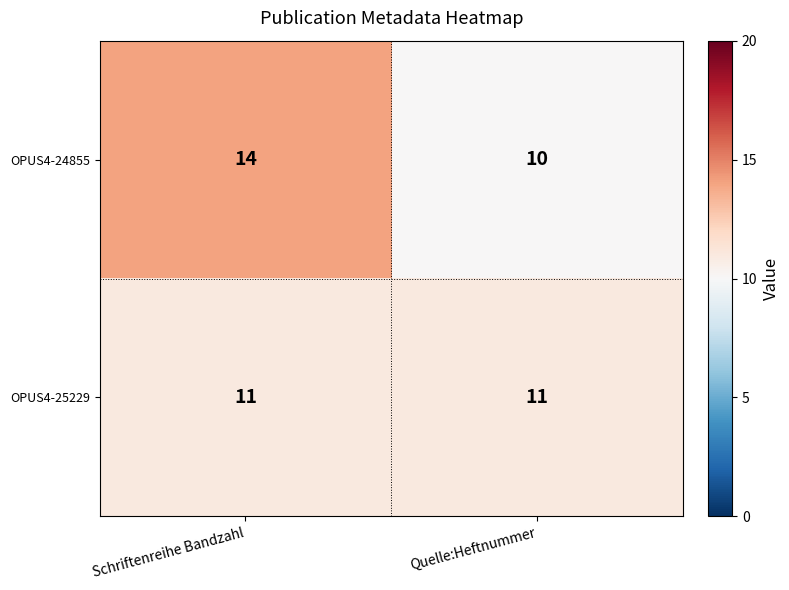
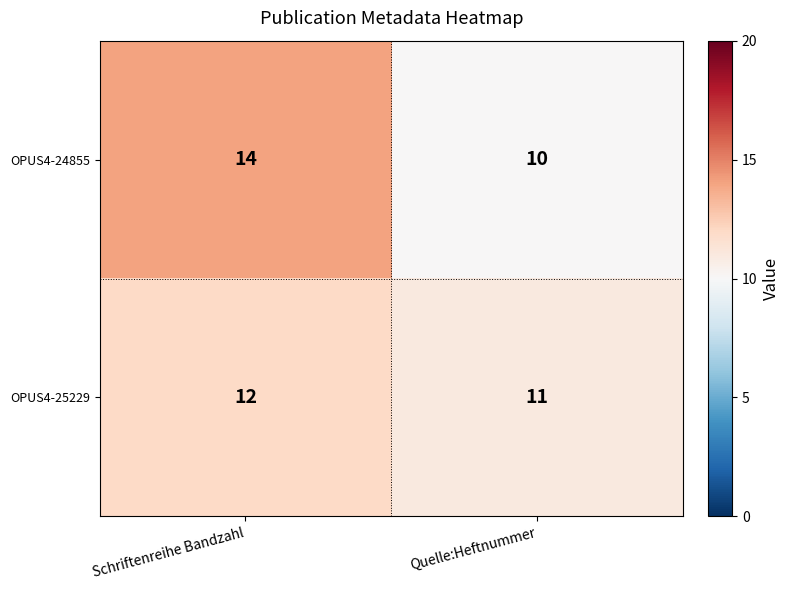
  {
    "OPUS4-24855": {
      "Schriftenreihe Bandzahl": 14,
      "Quelle:Heftnummer": 10
    },
    "OPUS4-25229": {
-     "Schriftenreihe Bandzahl": 11,
+     "Schriftenreihe Bandzahl": 12,
      "Quelle:Heftnummer": 11
    }
  }
